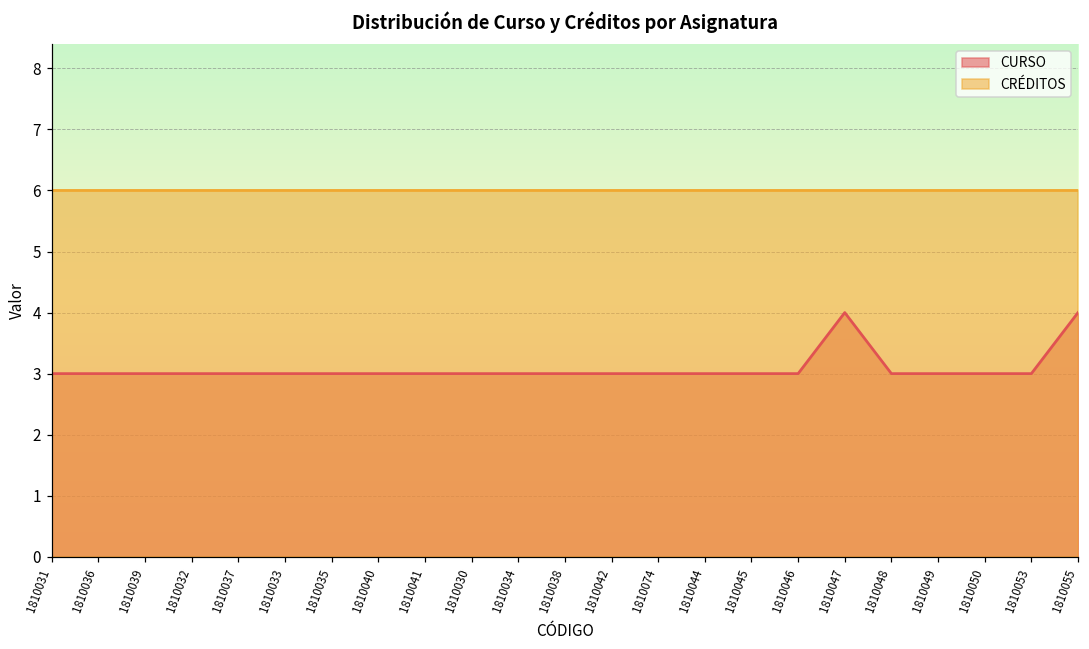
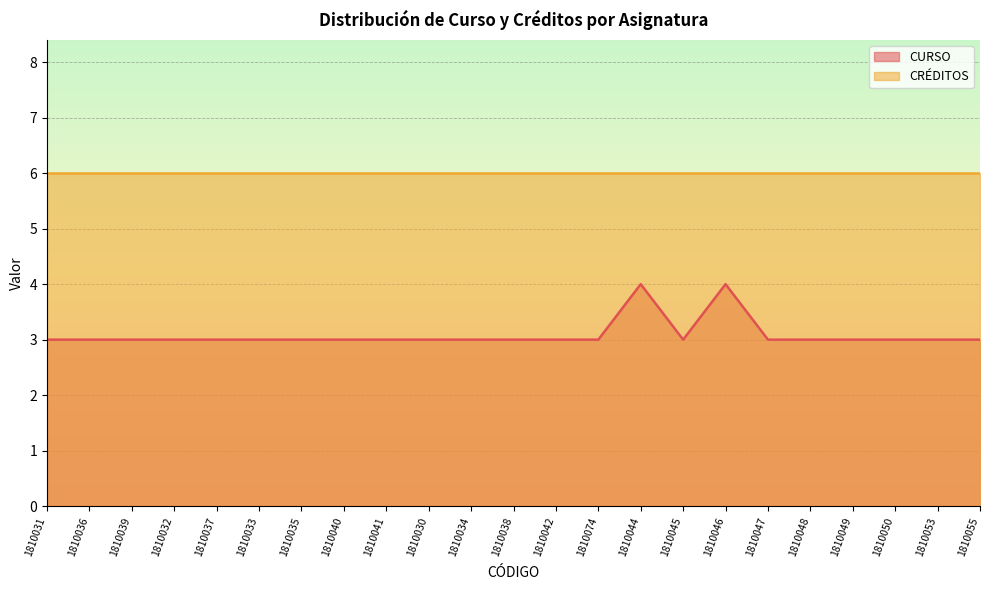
  {
    "CURSO": {
      "1810031": 3,
      "1810036": 3,
      "1810039": 3,
      "1810032": 3,
      "1810037": 3,
      "1810033": 3,
      "1810035": 3,
      "1810040": 3,
      "1810041": 3,
      "1810030": 3,
      "1810034": 3,
      "1810038": 3,
      "1810042": 3,
      "1810074": 3,
-     "1810044": 3,
+     "1810044": 4,
      "1810045": 3,
-     "1810046": 3,
-     "1810047": 4,
+     "1810046": 4,
+     "1810047": 3,
      "1810048": 3,
      "1810049": 3,
      "1810050": 3,
      "1810053": 3,
-     "1810055": 4
+     "1810055": 3
    },
    "CRÉDITOS": {
      "1810031": 6,
      "1810036": 6,
      "1810039": 6,
      "1810032": 6,
      "1810037": 6,
      "1810033": 6,
      "1810035": 6,
      "1810040": 6,
      "1810041": 6,
      "1810030": 6,
      "1810034": 6,
      "1810038": 6,
      "1810042": 6,
      "1810074": 6,
      "1810044": 6,
      "1810045": 6,
      "1810046": 6,
      "1810047": 6,
      "1810048": 6,
      "1810049": 6,
      "1810050": 6,
      "1810053": 6,
      "1810055": 6
    }
  }
